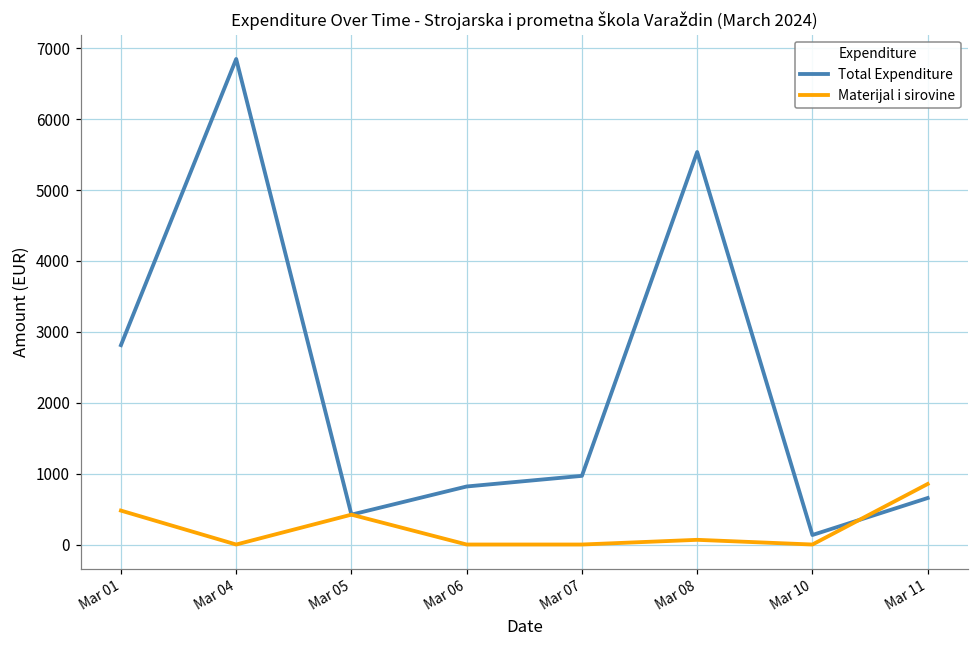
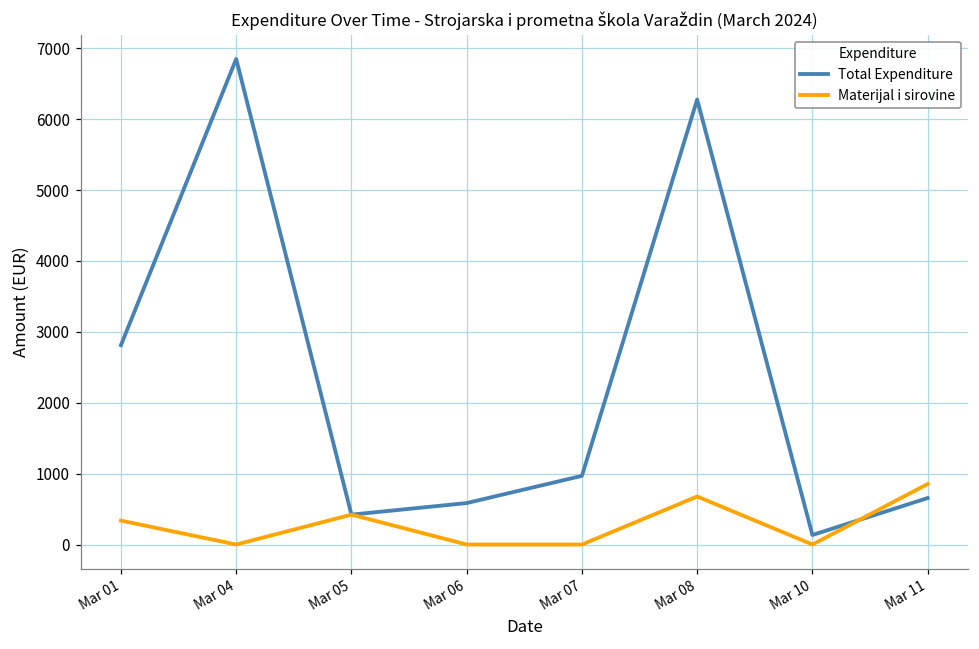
  {
    "Total Expenditure": {
      "Mar 01": 2800,
      "Mar 04": 6800,
-     "Mar 06": 800,
+     "Mar 06": 600,
      "Mar 07": 1000,
-     "Mar 08": 5500,
+     "Mar 08": 6300,
      "Mar 10": 100,
      "Mar 11": 700
    },
    "Materijal i sirovine": {
-     "Mar 01": 500,
+     "Mar 01": 300,
      "Mar 04": 0,
      "Mar 06": 0,
      "Mar 07": 0,
-     "Mar 08": 100,
+     "Mar 08": 700,
      "Mar 10": 0,
      "Mar 11": 900
    }
  }
